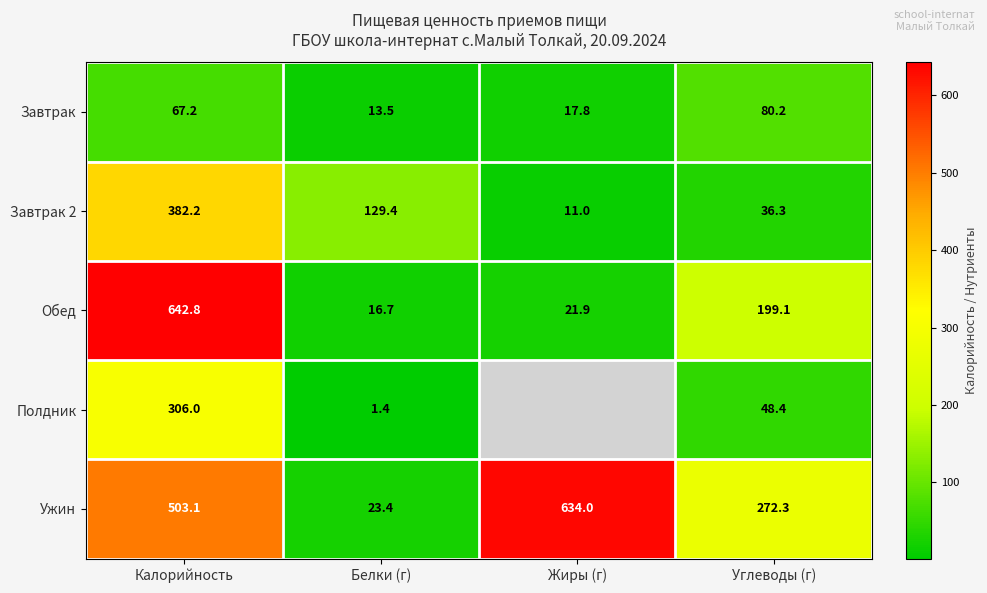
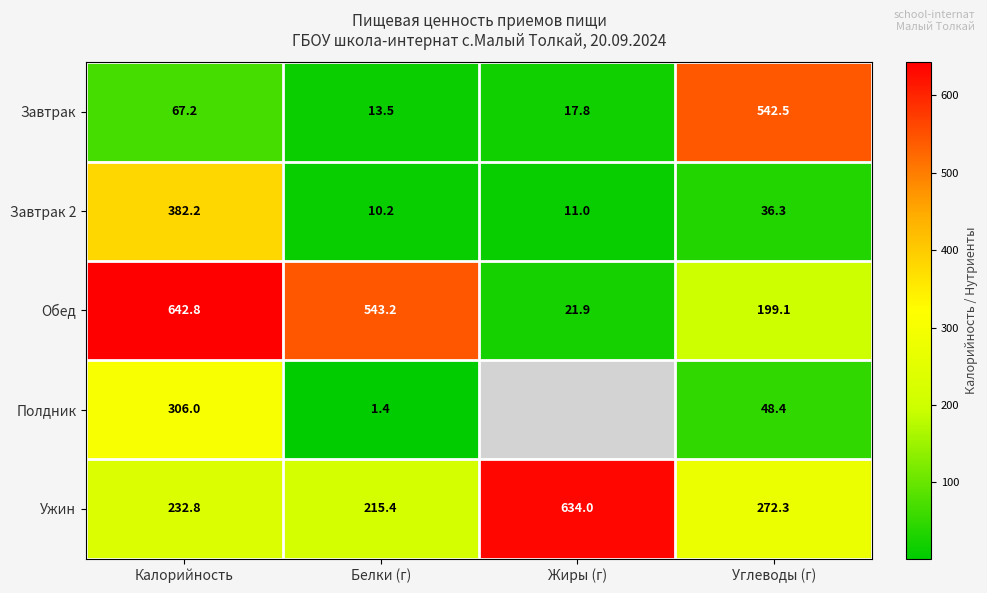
  {
    "Завтрак": {
      "Калорийность": 67.2,
      "Белки (г)": 13.5,
      "Жиры (г)": 17.8,
-     "Углеводы (г)": 80.2
+     "Углеводы (г)": 542.5
    },
    "Завтрак 2": {
      "Калорийность": 382.2,
-     "Белки (г)": 129.4,
+     "Белки (г)": 10.2,
      "Жиры (г)": 11.0,
      "Углеводы (г)": 36.3
    },
    "Обед": {
      "Калорийность": 642.8,
-     "Белки (г)": 16.7,
+     "Белки (г)": 543.2,
      "Жиры (г)": 21.9,
      "Углеводы (г)": 199.1
    },
    "Полдник": {
      "Калорийность": 306.0,
      "Белки (г)": 1.4,
      "Углеводы (г)": 48.4
    },
    "Ужин": {
-     "Калорийность": 503.1,
-     "Белки (г)": 23.4,
+     "Калорийность": 232.8,
+     "Белки (г)": 215.4,
      "Жиры (г)": 634.0,
      "Углеводы (г)": 272.3
    }
  }
